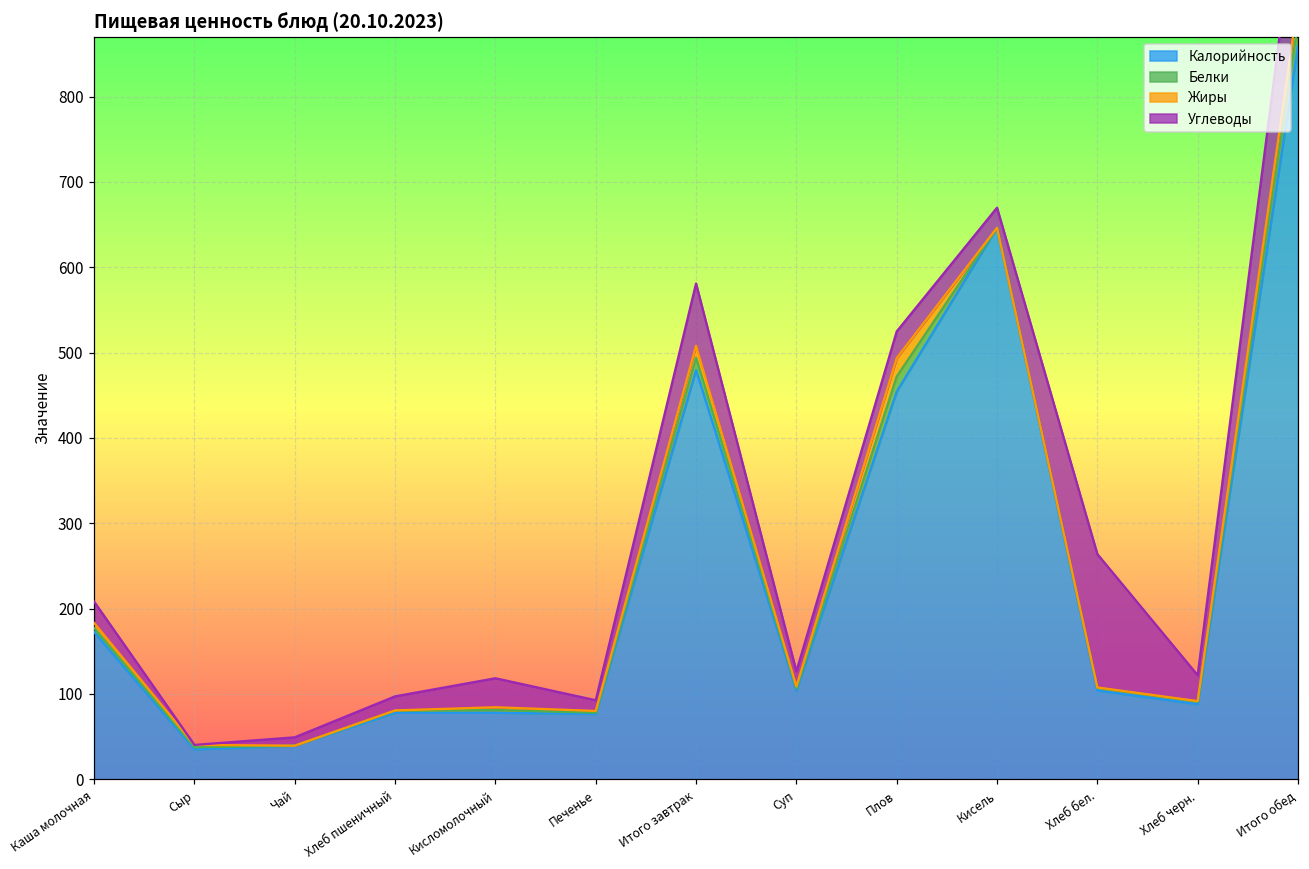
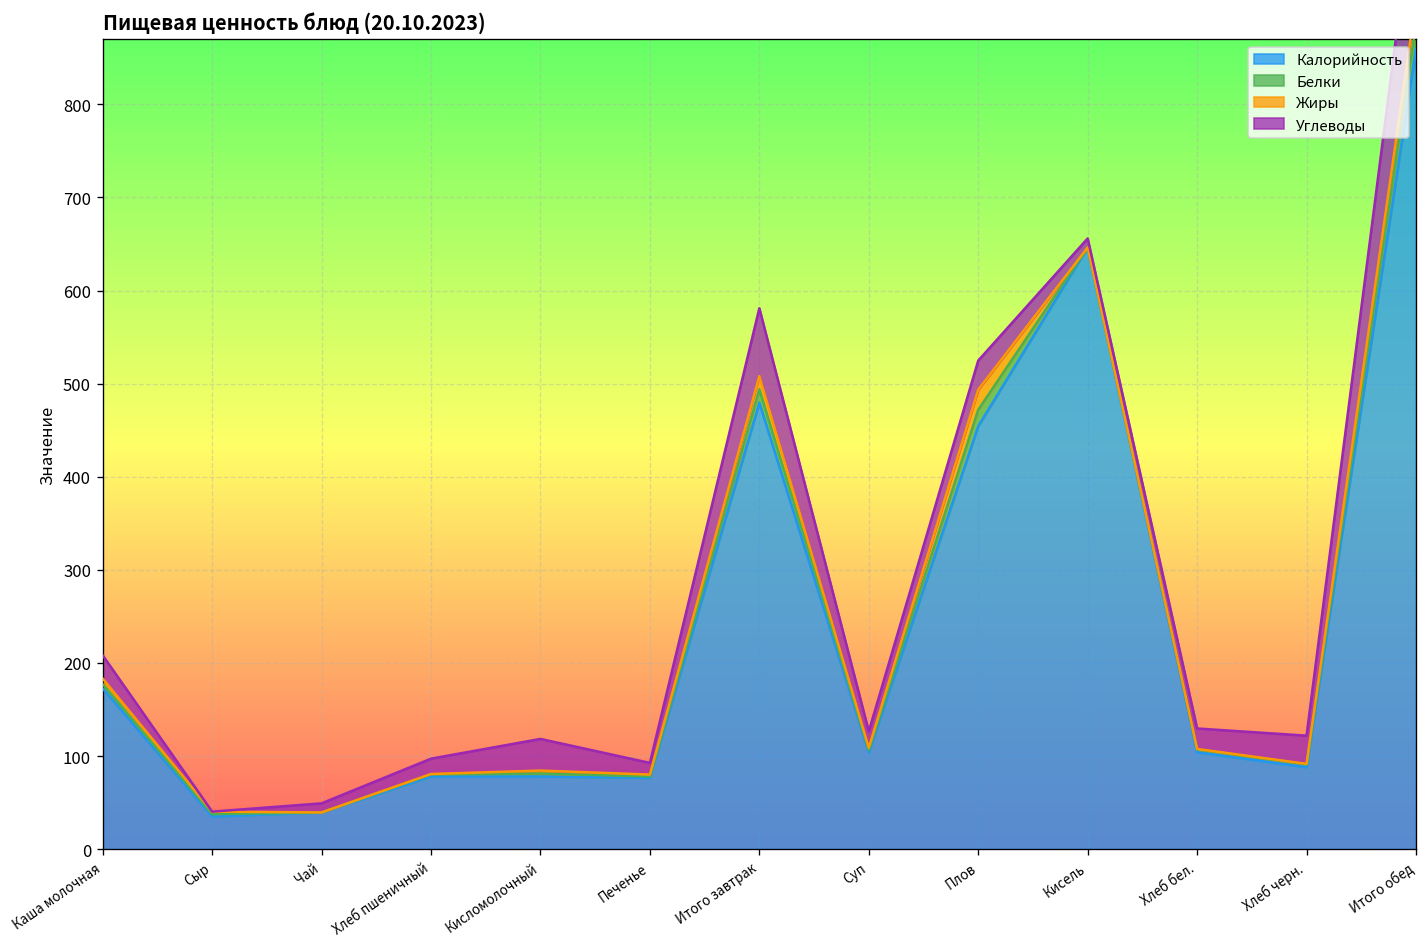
  {
    "Калорийность": {
      "Каша молочная": 170,
      "Итого завтрак": 480,
      "Плов": 450,
      "Итого обед": 860
    },
    "Белки": {
      "Каша молочная": 0,
      "Итого завтрак": 10,
      "Плов": 20
    },
    "Жиры": {
      "Каша молочная": 10,
      "Итого завтрак": 10,
      "Плов": 20
    },
    "Углеводы": {
      "Каша молочная": 20,
      "Чай": 10,
      "Хлеб пшеничный": 20,
      "Кисломолочный": 30,
      "Печенье": 10,
      "Итого завтрак": 70,
      "Суп": 20,
      "Плов": 30,
-     "Кисель": 20,
-     "Хлеб бел.": 160,
+     "Кисель": 10,
+     "Хлеб бел.": 20,
      "Хлеб черн.": 30
    }
  }
